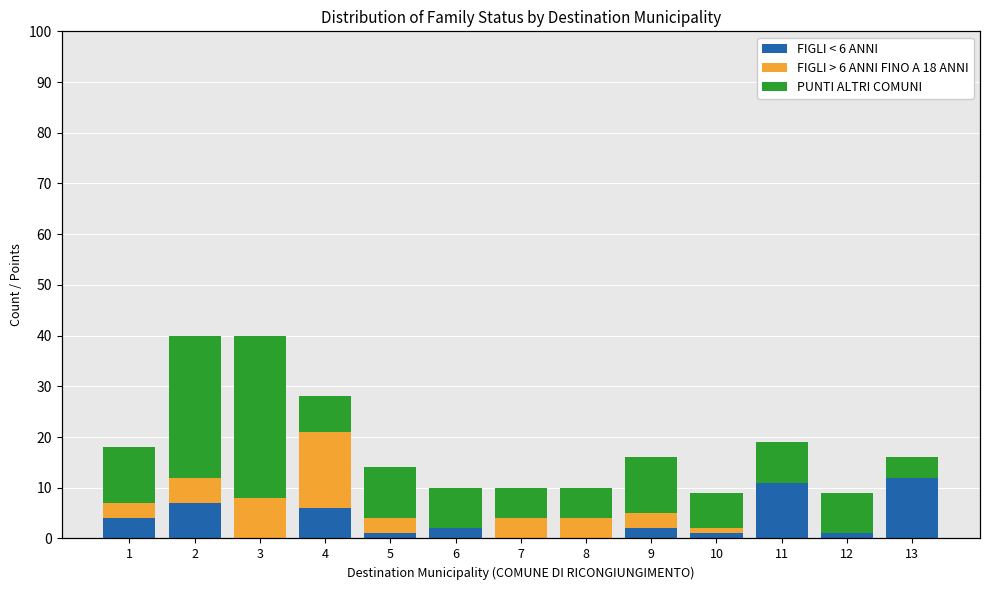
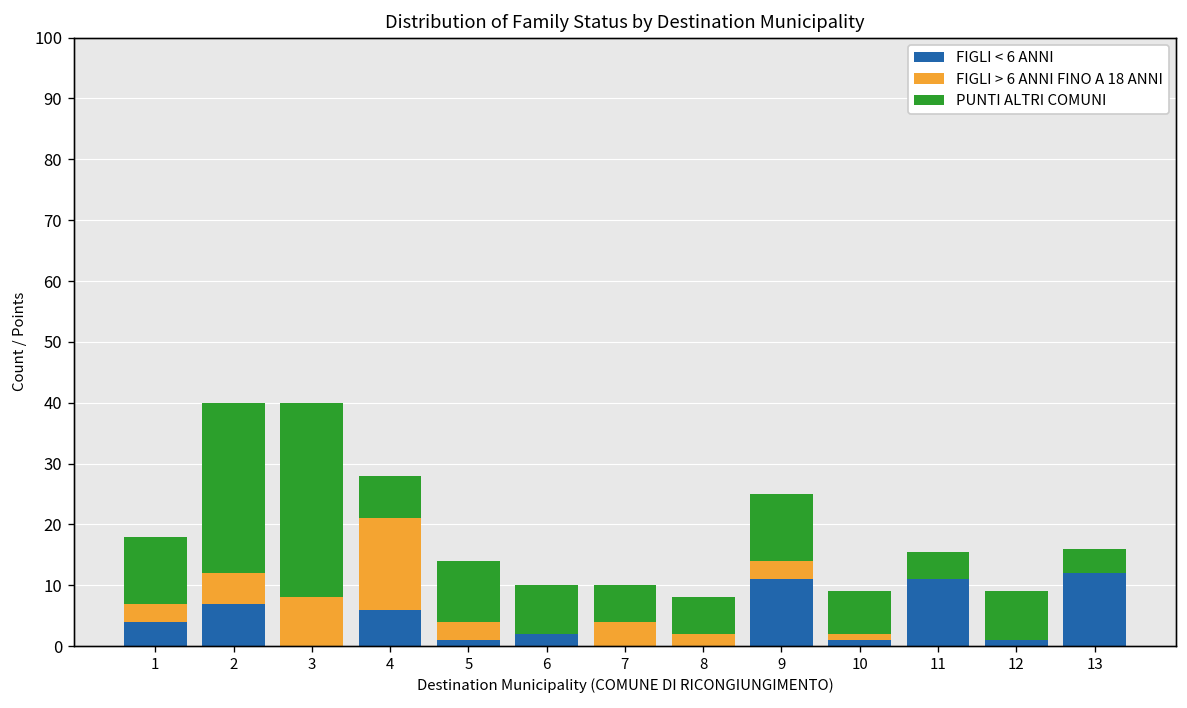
  {
    "FIGLI < 6 ANNI": {
      "1": 4,
      "2": 7,
      "3": 0,
      "4": 6,
      "5": 1,
      "6": 2,
      "7": 0,
      "8": 0,
-     "9": 2,
+     "9": 11,
      "10": 1,
      "11": 11,
      "12": 1,
      "13": 12
    },
    "FIGLI > 6 ANNI FINO A 18 ANNI": {
      "1": 3,
      "2": 5,
      "3": 8,
      "4": 15,
      "5": 3,
      "6": 0,
      "7": 4,
-     "8": 4,
+     "8": 2,
      "9": 3,
      "10": 1,
      "11": 0,
      "12": 0,
      "13": 0
    },
    "PUNTI ALTRI COMUNI": {
      "1": 11,
      "2": 28,
      "3": 32,
      "4": 7,
      "5": 10,
      "6": 8,
      "7": 6,
      "8": 6,
      "9": 11,
      "10": 7,
-     "11": 8,
+     "11": 5,
      "12": 8,
      "13": 4
    }
  }
